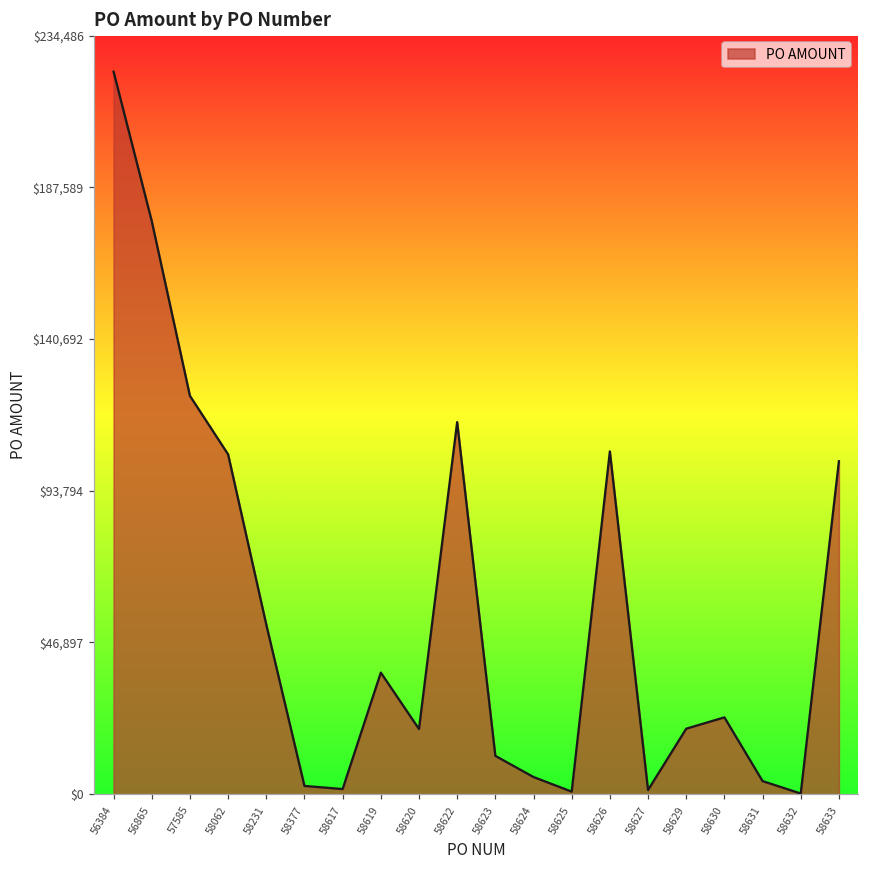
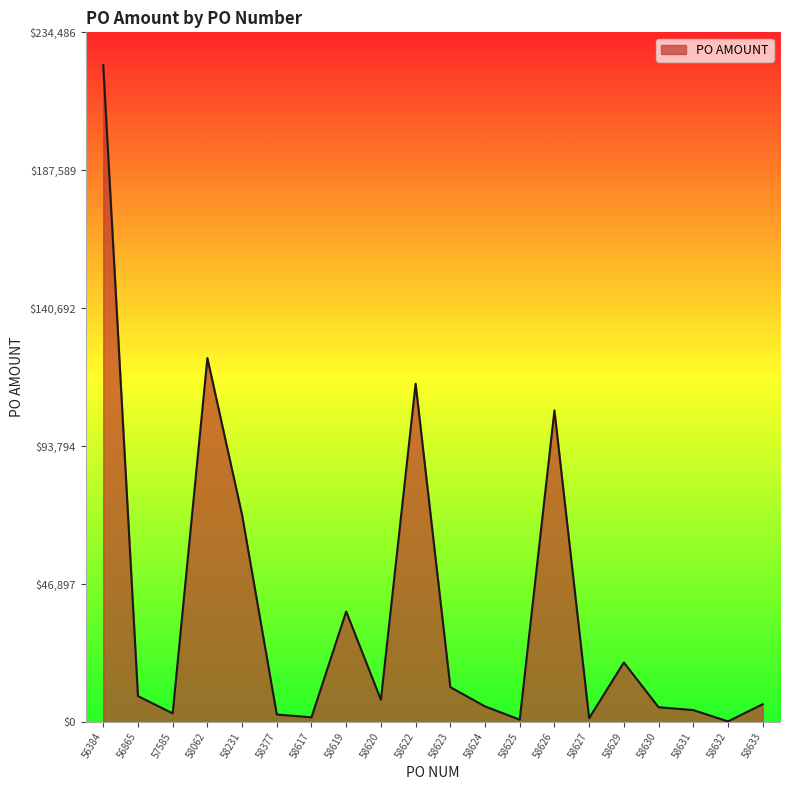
  {
    "56384": "$223,000",
-   "56865": "$177,000",
-   "57585": "$123,000",
-   "58062": "$105,000",
-   "58231": "$52,000",
+   "56865": "$9,000",
+   "57585": "$3,000",
+   "58062": "$124,000",
+   "58231": "$70,000",
    "58377": "$3,000",
    "58617": "$2,000",
    "58619": "$38,000",
-   "58620": "$20,000",
+   "58620": "$8,000",
    "58622": "$115,000",
    "58623": "$12,000",
    "58624": "$5,000",
    "58625": "$1,000",
    "58626": "$106,000",
    "58627": "$1,000",
    "58629": "$20,000",
-   "58630": "$24,000",
+   "58630": "$5,000",
    "58631": "$4,000",
    "58632": "$0",
-   "58633": "$103,000"
+   "58633": "$6,000"
  }
